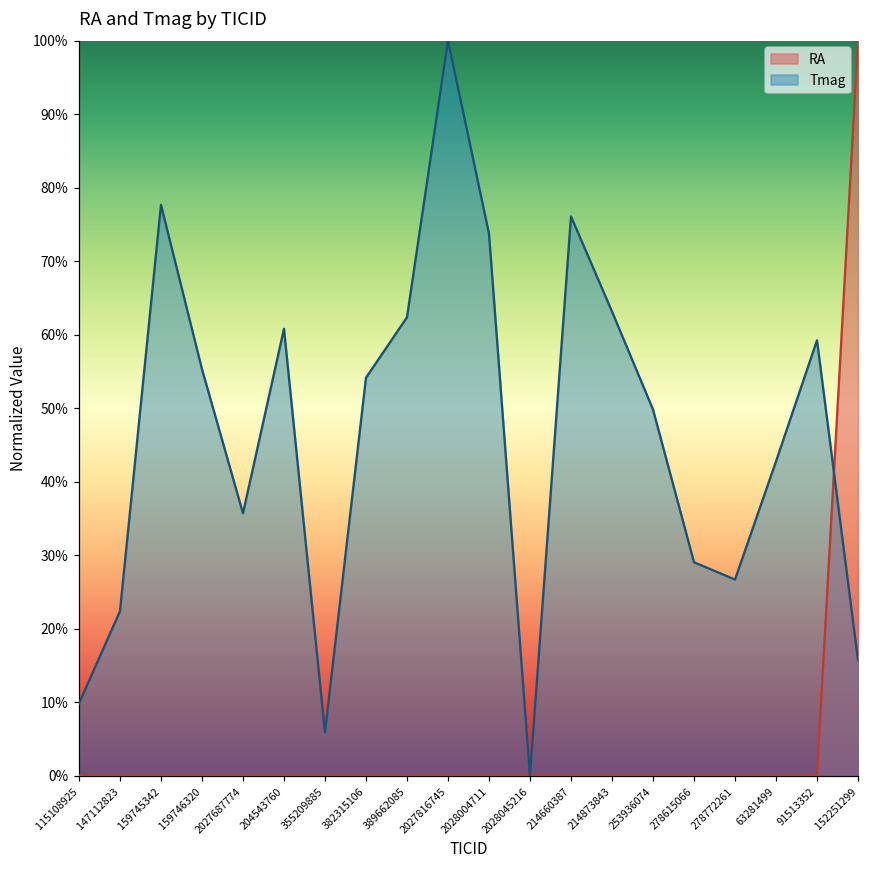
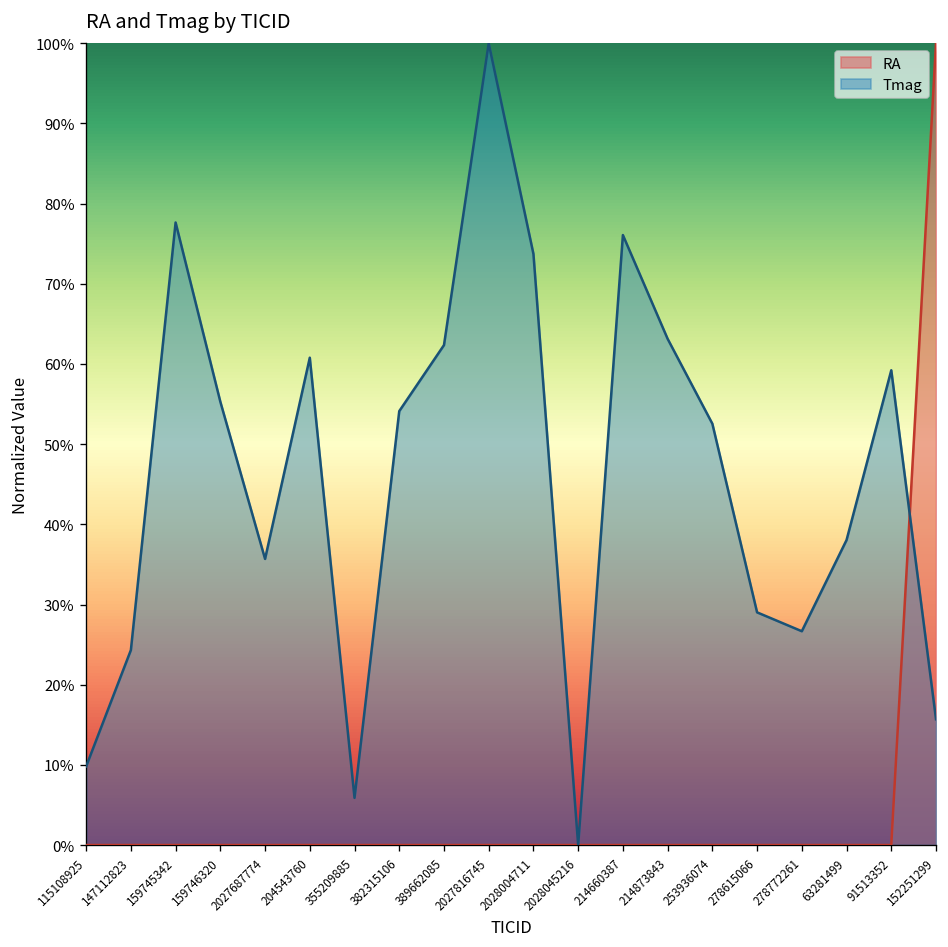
  {
    "RA": {
      "115108925": "0%",
      "147112823": "0%",
      "159745342": "0%",
      "159746320": "0%",
      "2027687774": "0%",
      "204543760": "0%",
      "355209885": "0%",
      "382315106": "0%",
      "389662085": "0%",
      "2027816745": "0%",
      "2028004711": "0%",
      "214660387": "0%",
      "214873843": "0%",
      "253936074": "0%",
      "278615066": "0%",
      "278772261": "0%",
      "63281499": "0%",
      "91513352": "0%",
      "152251299": "100%"
    },
    "Tmag": {
      "115108925": "10%",
-     "147112823": "22%",
+     "147112823": "24%",
      "159745342": "78%",
      "159746320": "55%",
      "2027687774": "36%",
      "204543760": "61%",
      "355209885": "6%",
      "382315106": "54%",
      "389662085": "62%",
      "2027816745": "100%",
      "2028004711": "74%",
      "214660387": "76%",
      "214873843": "63%",
-     "253936074": "50%",
+     "253936074": "53%",
      "278615066": "29%",
      "278772261": "27%",
-     "63281499": "43%",
+     "63281499": "38%",
      "91513352": "59%",
      "152251299": "16%"
    }
  }
